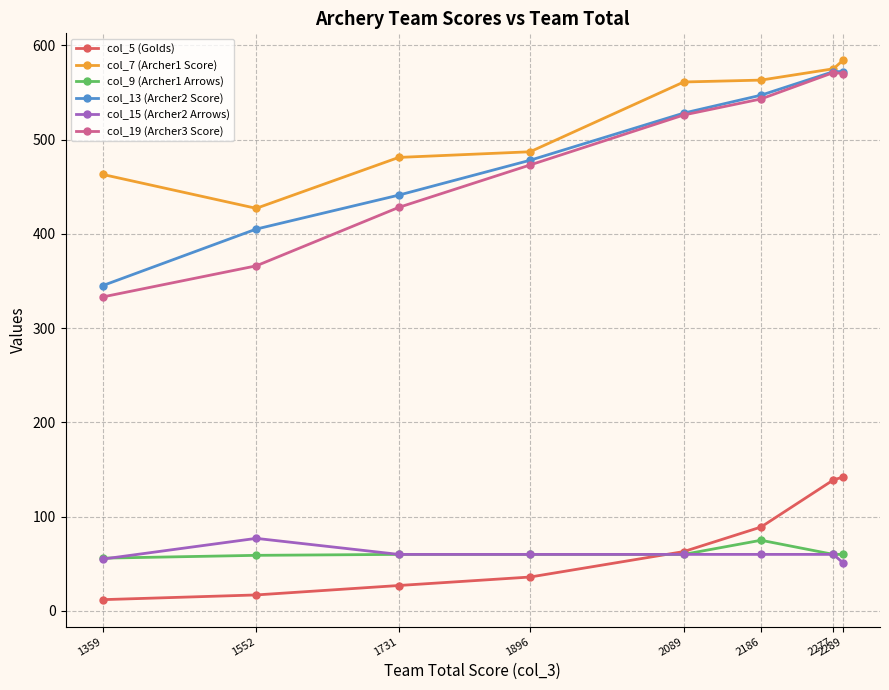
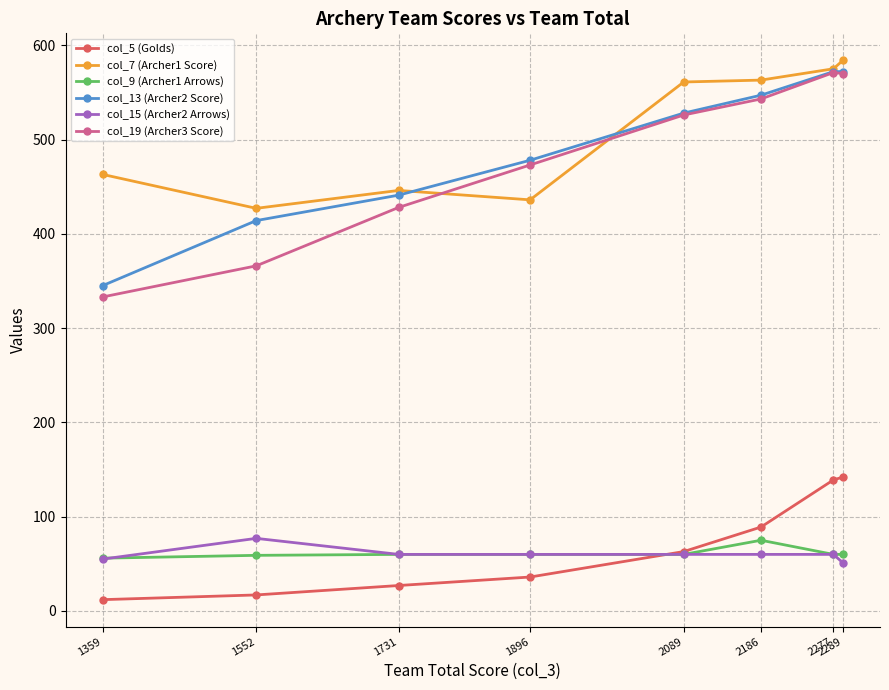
  {
    "col_7 (Archer1 Score)": {
      "1359": 460,
      "1552": 430,
-     "1731": 480,
-     "1896": 490,
+     "1731": 450,
+     "1896": 440,
      "2089": 560,
      "2186": 560,
      "2277": 580,
      "2289": 580
    },
    "col_9 (Archer1 Arrows)": {
      "1552": 60,
      "2186": 80,
      "2289": 60
    },
    "col_13 (Archer2 Score)": {
      "1359": 350,
-     "1552": 405,
+     "1552": 414,
      "1731": 440,
      "1896": 480,
      "2186": 550
    },
    "col_15 (Archer2 Arrows)": {
      "1552": 80,
      "2186": 60,
      "2289": 50
    }
  }
